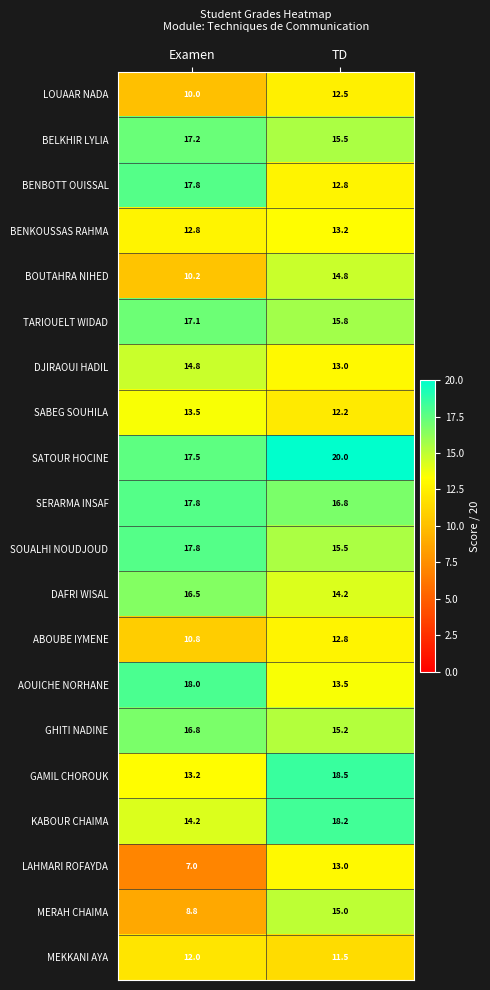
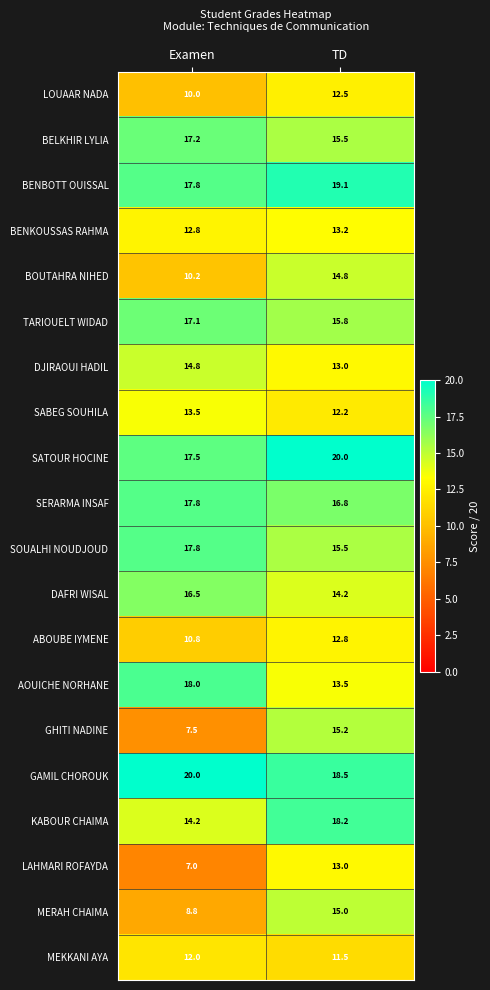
  {
    "LOUAAR NADA": {
      "Examen": 10.0,
      "TD": 12.5
    },
    "BELKHIR LYLIA": {
      "Examen": 17.2,
      "TD": 15.5
    },
    "BENBOTT OUISSAL": {
      "Examen": 17.8,
-     "TD": 12.8
+     "TD": 19.1
    },
    "BENKOUSSAS RAHMA": {
      "Examen": 12.8,
      "TD": 13.2
    },
    "BOUTAHRA NIHED": {
      "Examen": 10.2,
      "TD": 14.8
    },
    "TARIOUELT WIDAD": {
      "Examen": 17.1,
      "TD": 15.8
    },
    "DJIRAOUI HADIL": {
      "Examen": 14.8,
      "TD": 13.0
    },
    "SABEG SOUHILA": {
      "Examen": 13.5,
      "TD": 12.2
    },
    "SATOUR HOCINE": {
      "Examen": 17.5,
      "TD": 20.0
    },
    "SERARMA INSAF": {
      "Examen": 17.8,
      "TD": 16.8
    },
    "SOUALHI NOUDJOUD": {
      "Examen": 17.8,
      "TD": 15.5
    },
    "DAFRI WISAL": {
      "Examen": 16.5,
      "TD": 14.2
    },
    "ABOUBE IYMENE": {
      "Examen": 10.8,
      "TD": 12.8
    },
    "AOUICHE NORHANE": {
      "Examen": 18.0,
      "TD": 13.5
    },
    "GHITI NADINE": {
-     "Examen": 16.8,
+     "Examen": 7.5,
      "TD": 15.2
    },
    "GAMIL CHOROUK": {
-     "Examen": 13.2,
+     "Examen": 20.0,
      "TD": 18.5
    },
    "KABOUR CHAIMA": {
      "Examen": 14.2,
      "TD": 18.2
    },
    "LAHMARI ROFAYDA": {
      "Examen": 7.0,
      "TD": 13.0
    },
    "MERAH CHAIMA": {
      "Examen": 8.8,
      "TD": 15.0
    },
    "MEKKANI AYA": {
      "Examen": 12.0,
      "TD": 11.5
    }
  }
